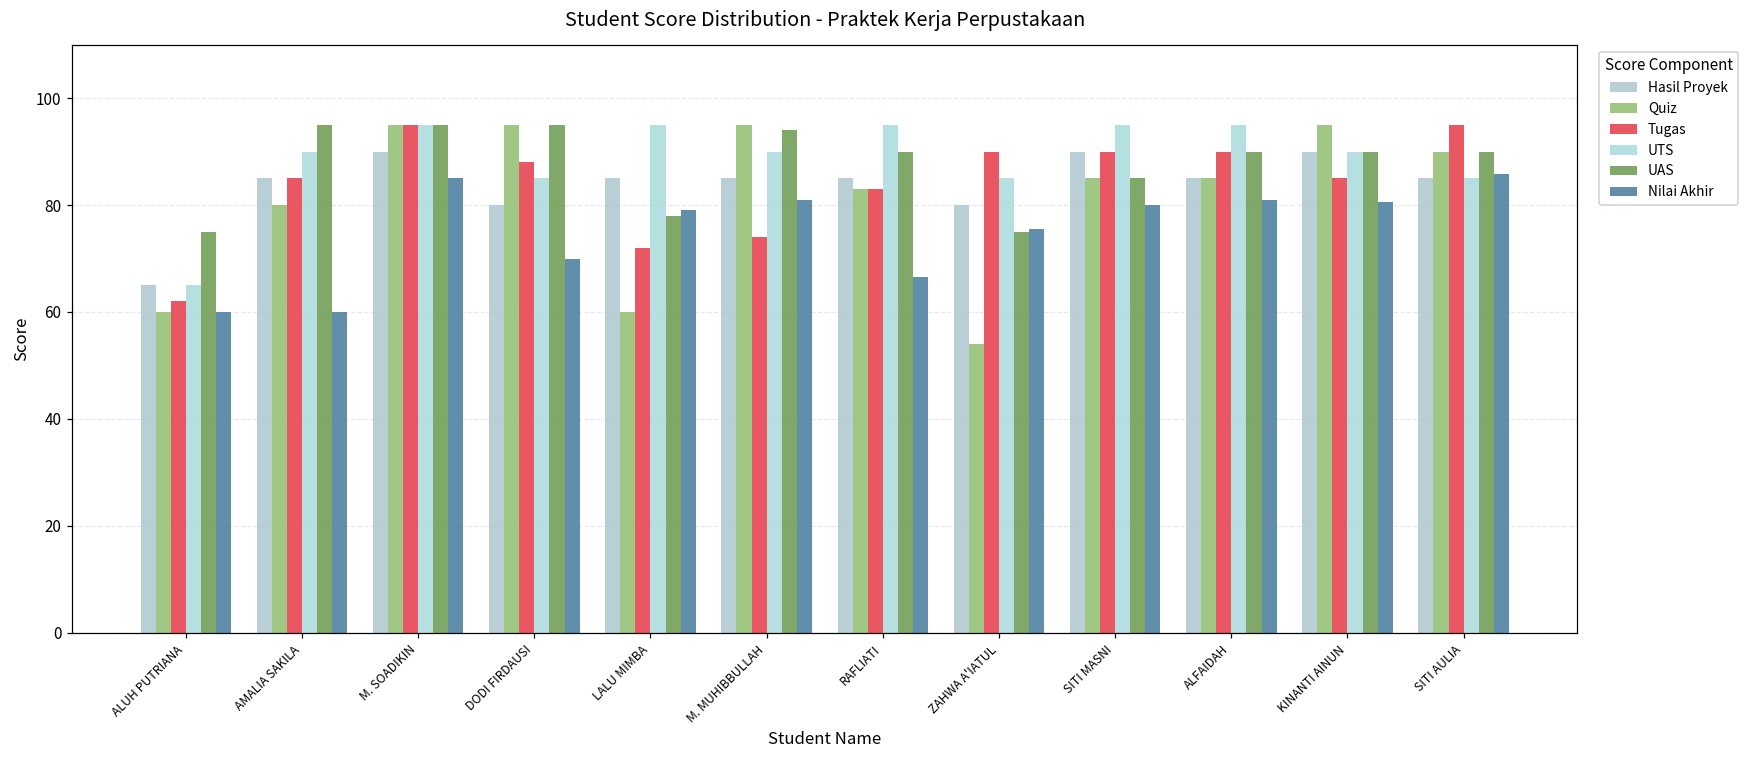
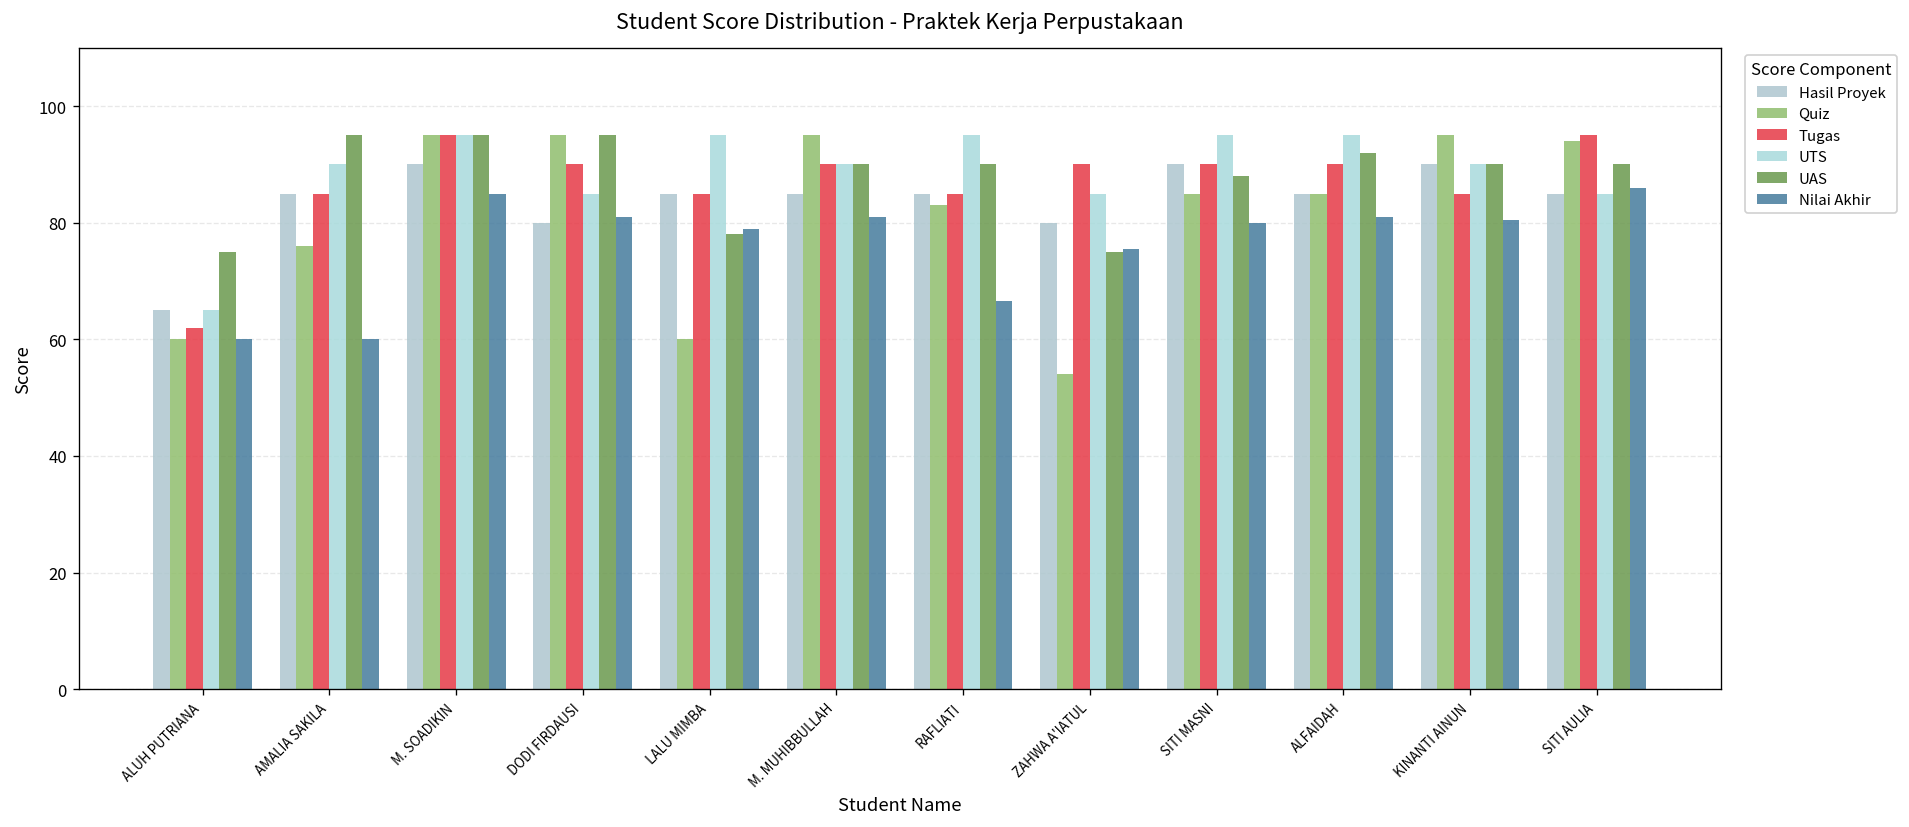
  {
    "Quiz": {
      "ALUH PUTRIANA": 60,
-     "AMALIA SAKILA": 80,
+     "AMALIA SAKILA": 76,
      "M. SOADIKIN": 95,
      "DODI FIRDAUSI": 95,
      "LALU MIMBA": 60,
      "M. MUHIBBULLAH": 95,
      "RAFLIATI": 83,
      "ZAHWA A'IATUL": 54,
      "SITI MASNI": 85,
      "ALFAIDAH": 85,
      "KINANTI AINUN": 95,
-     "SITI AULIA": 90
+     "SITI AULIA": 94
    },
    "Tugas": {
      "ALUH PUTRIANA": 62,
      "AMALIA SAKILA": 85,
      "M. SOADIKIN": 95,
-     "DODI FIRDAUSI": 88,
-     "LALU MIMBA": 72,
-     "M. MUHIBBULLAH": 74,
-     "RAFLIATI": 83,
+     "DODI FIRDAUSI": 90,
+     "LALU MIMBA": 85,
+     "M. MUHIBBULLAH": 90,
+     "RAFLIATI": 85,
      "ZAHWA A'IATUL": 90,
      "SITI MASNI": 90,
      "ALFAIDAH": 90,
      "KINANTI AINUN": 85,
      "SITI AULIA": 95
    },
    "UAS": {
      "ALUH PUTRIANA": 75,
      "AMALIA SAKILA": 95,
      "M. SOADIKIN": 95,
      "DODI FIRDAUSI": 95,
      "LALU MIMBA": 78,
-     "M. MUHIBBULLAH": 94,
+     "M. MUHIBBULLAH": 90,
      "RAFLIATI": 90,
      "ZAHWA A'IATUL": 75,
-     "SITI MASNI": 85,
-     "ALFAIDAH": 90,
+     "SITI MASNI": 88,
+     "ALFAIDAH": 92,
      "KINANTI AINUN": 90,
      "SITI AULIA": 90
    },
    "Nilai Akhir": {
      "ALUH PUTRIANA": 60,
      "AMALIA SAKILA": 60,
      "M. SOADIKIN": 85,
-     "DODI FIRDAUSI": 70,
+     "DODI FIRDAUSI": 81,
      "LALU MIMBA": 79,
      "M. MUHIBBULLAH": 81,
      "RAFLIATI": 67,
      "ZAHWA A'IATUL": 76,
      "SITI MASNI": 80,
      "ALFAIDAH": 81,
      "KINANTI AINUN": 81,
      "SITI AULIA": 86
    }
  }
